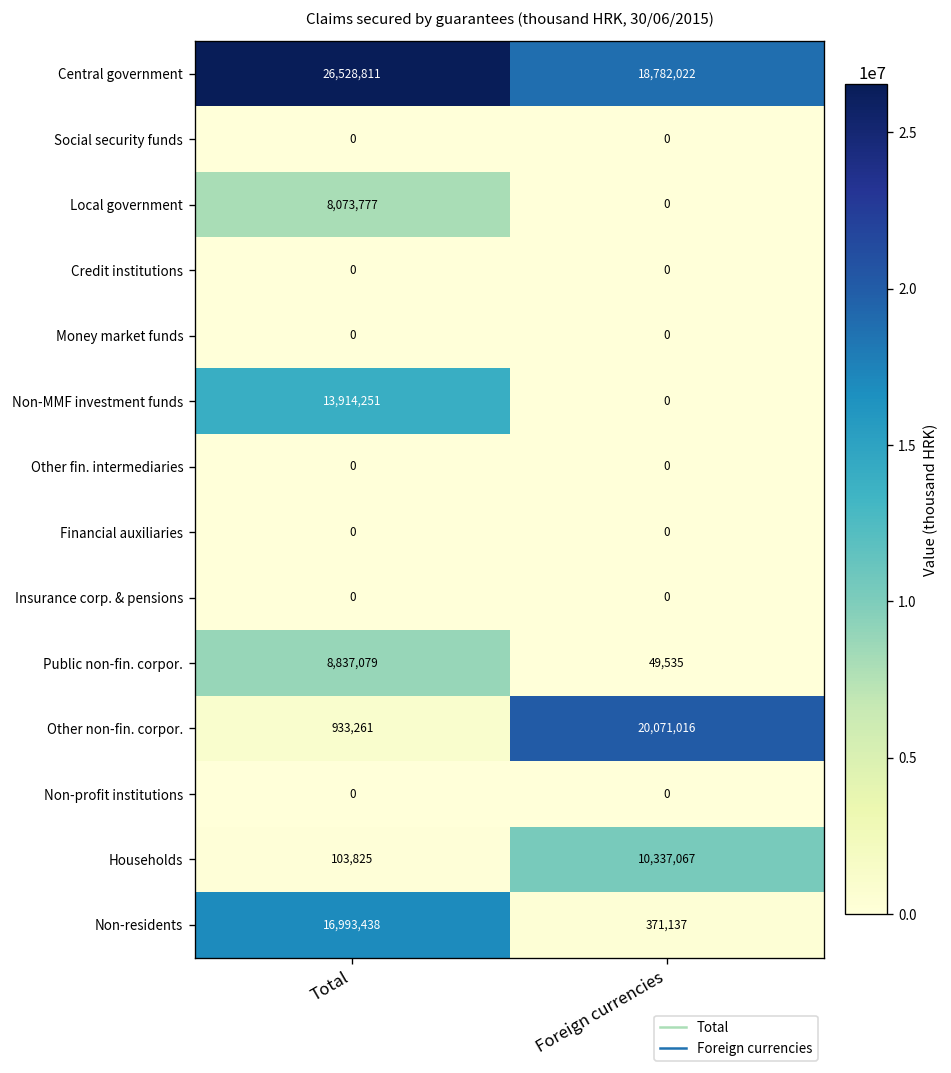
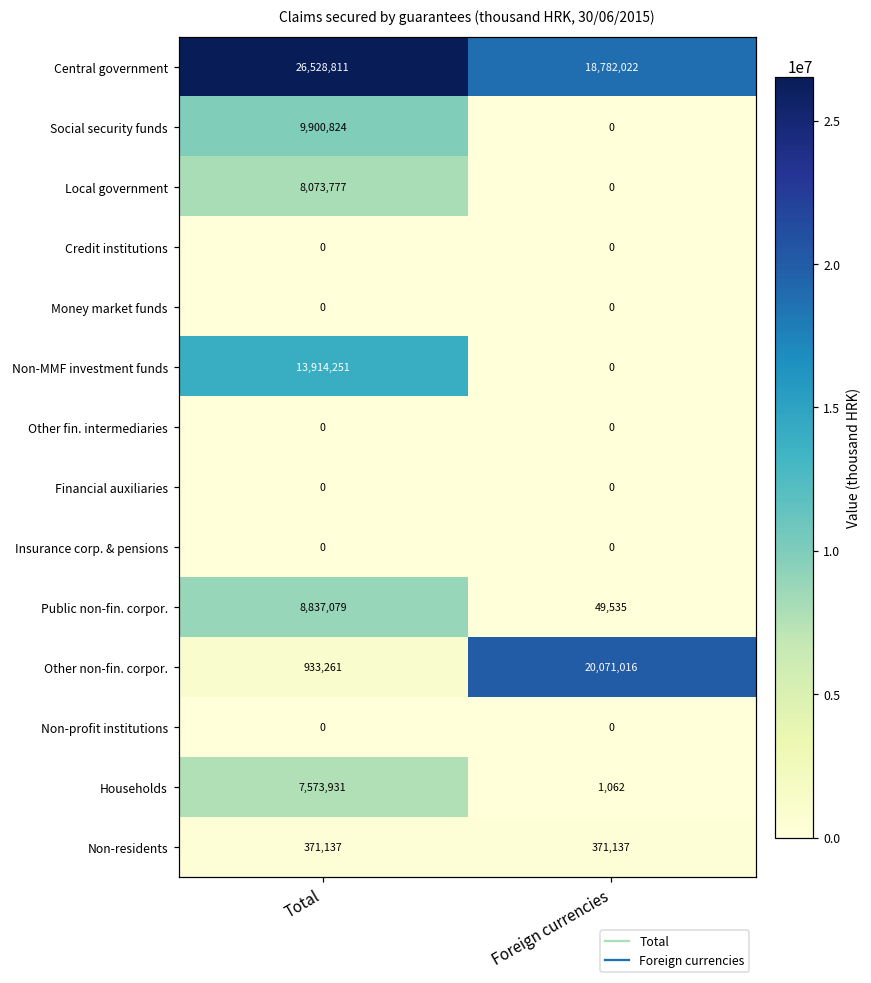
  {
    "Central government": {
      "Total": "26,528,811",
      "Foreign currencies": "18,782,022"
    },
    "Social security funds": {
-     "Total": "0",
+     "Total": "9,900,824",
      "Foreign currencies": "0"
    },
    "Local government": {
      "Total": "8,073,777",
      "Foreign currencies": "0"
    },
    "Credit institutions": {
      "Total": "0",
      "Foreign currencies": "0"
    },
    "Money market funds": {
      "Total": "0",
      "Foreign currencies": "0"
    },
    "Non-MMF investment funds": {
      "Total": "13,914,251",
      "Foreign currencies": "0"
    },
    "Other fin. intermediaries": {
      "Total": "0",
      "Foreign currencies": "0"
    },
    "Financial auxiliaries": {
      "Total": "0",
      "Foreign currencies": "0"
    },
    "Insurance corp. & pensions": {
      "Total": "0",
      "Foreign currencies": "0"
    },
    "Public non-fin. corpor.": {
      "Total": "8,837,079",
      "Foreign currencies": "49,535"
    },
    "Other non-fin. corpor.": {
      "Total": "933,261",
      "Foreign currencies": "20,071,016"
    },
    "Non-profit institutions": {
      "Total": "0",
      "Foreign currencies": "0"
    },
    "Households": {
-     "Total": "103,825",
-     "Foreign currencies": "10,337,067"
+     "Total": "7,573,931",
+     "Foreign currencies": "1,062"
    },
    "Non-residents": {
-     "Total": "16,993,438",
+     "Total": "371,137",
      "Foreign currencies": "371,137"
    }
  }
